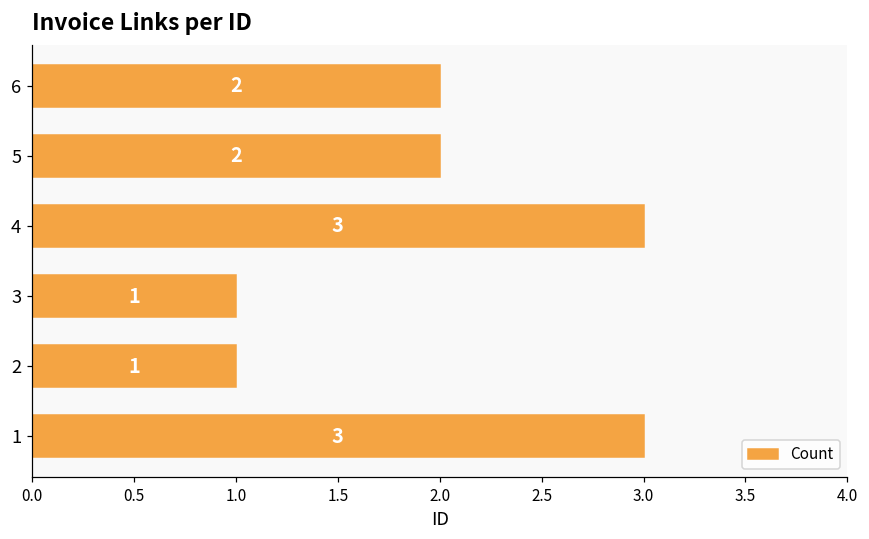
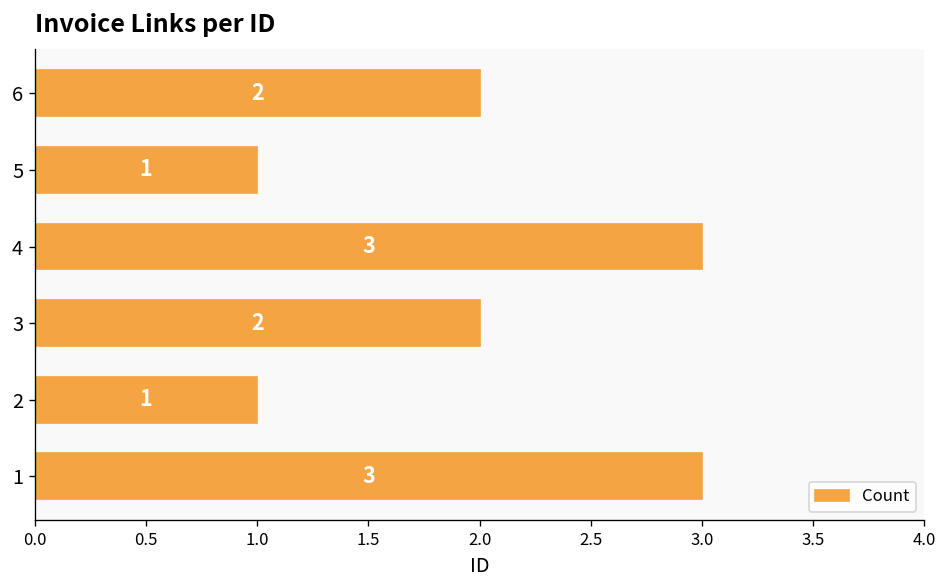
  {
    "6": 2,
-   "5": 2,
+   "5": 1,
    "4": 3,
-   "3": 1,
+   "3": 2,
    "2": 1,
    "1": 3
  }
